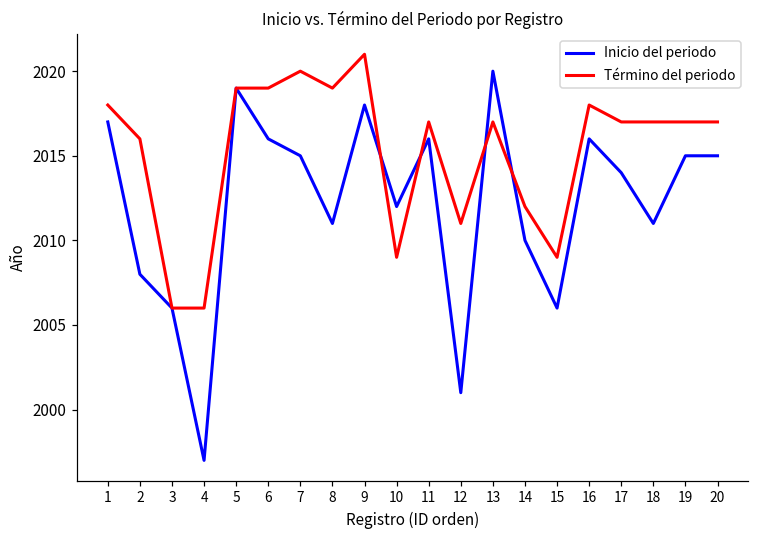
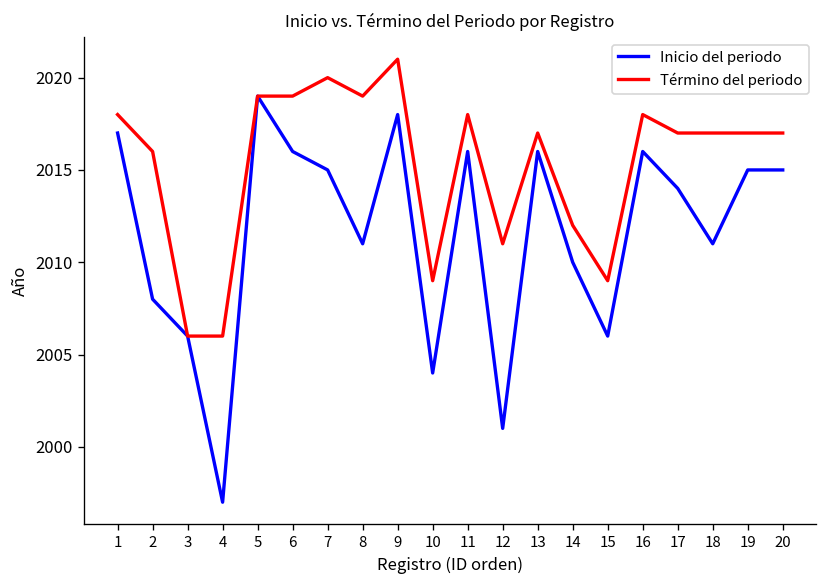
  {
    "Inicio del periodo": {
      "1": 2017,
      "2": 2008,
      "4": 1997,
      "6": 2016,
      "7": 2015,
      "8": 2011,
      "9": 2018,
-     "10": 2012,
+     "10": 2004,
      "11": 2016,
      "12": 2001,
-     "13": 2020,
+     "13": 2016,
      "14": 2010,
      "15": 2006,
      "16": 2016,
      "17": 2014,
      "18": 2011,
      "19": 2015,
      "20": 2015
    },
    "Término del periodo": {
      "1": 2018,
      "2": 2016,
      "4": 2006,
      "6": 2019,
      "7": 2020,
      "8": 2019,
      "9": 2021,
      "10": 2009,
-     "11": 2017,
+     "11": 2018,
      "12": 2011,
      "13": 2017,
      "14": 2012,
      "15": 2009,
      "16": 2018,
      "17": 2017,
      "18": 2017,
      "19": 2017,
      "20": 2017
    }
  }
